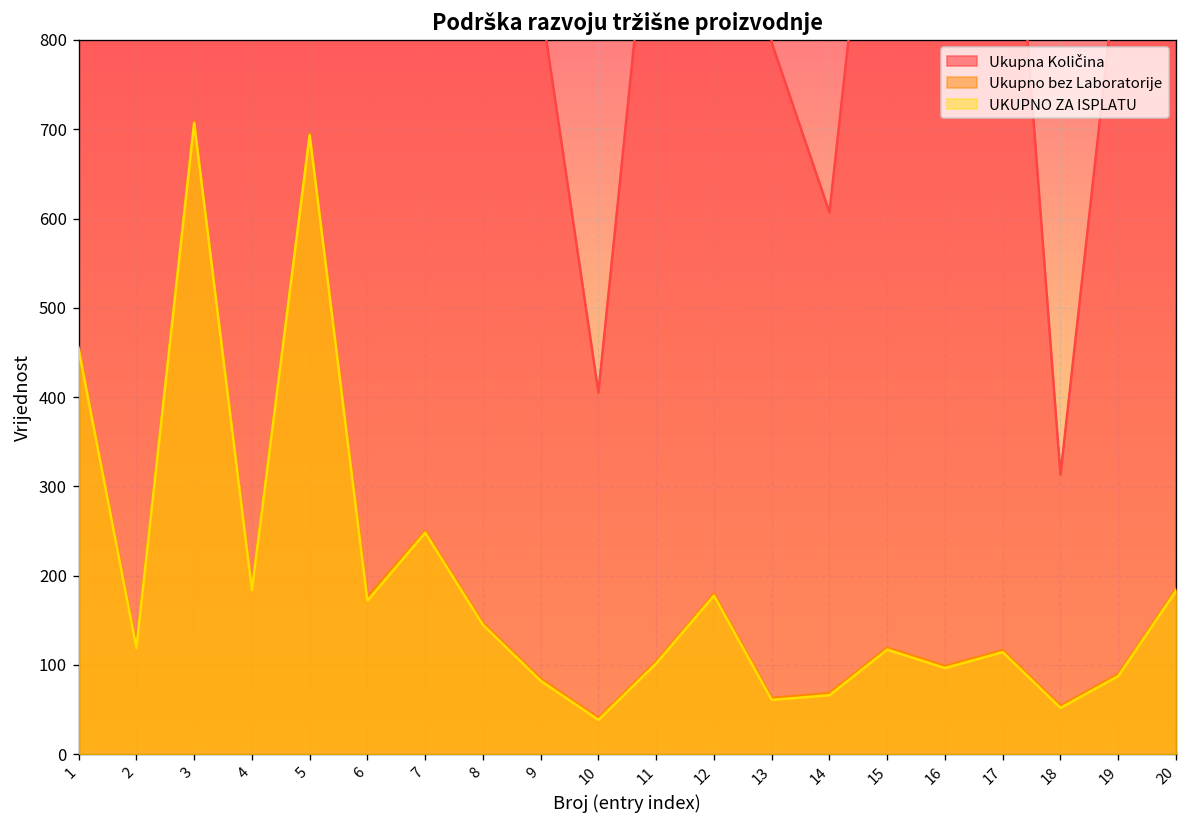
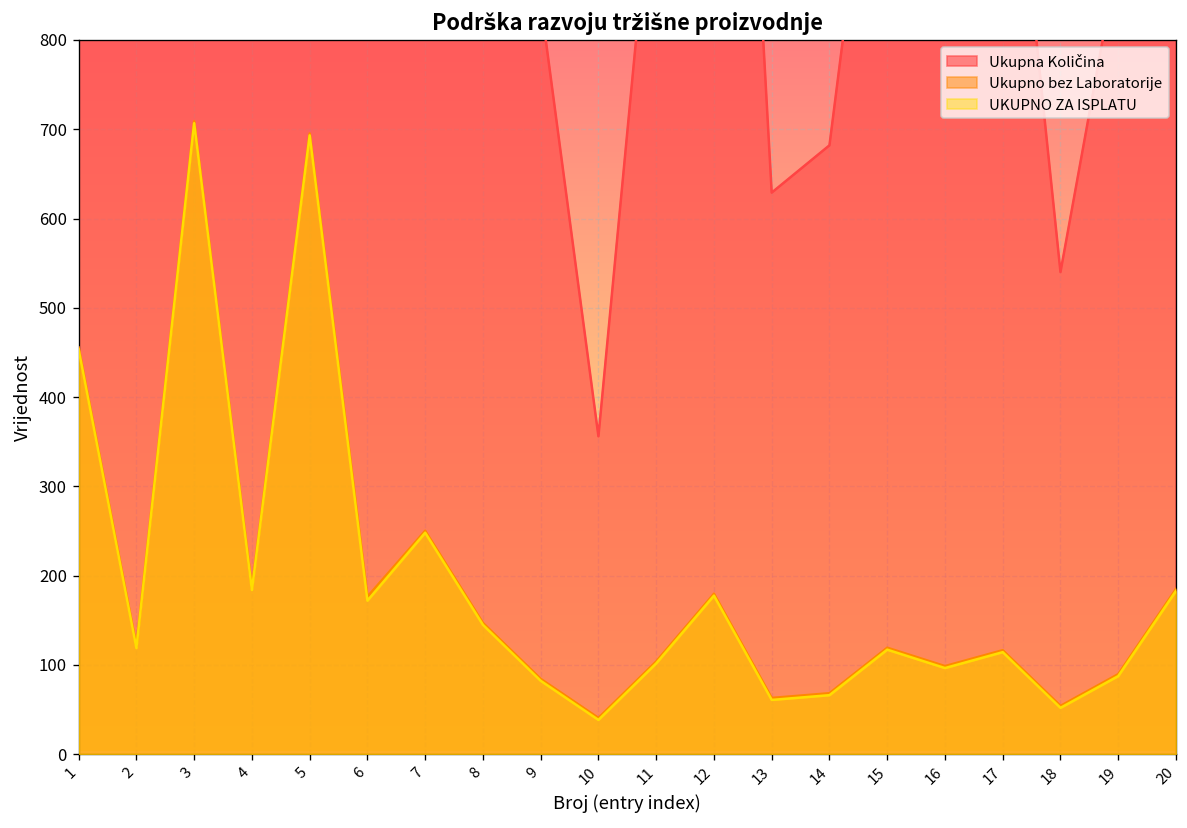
  {
    "Ukupna Količina": {
-     "10": 410,
-     "13": 800,
-     "14": 610,
-     "18": 310
+     "10": 360,
+     "13": 630,
+     "14": 680,
+     "18": 540
    },
    "Ukupno bez Laboratorije": {
      "6": 180
    },
    "UKUPNO ZA ISPLATU": {
      "6": 170
    }
  }
